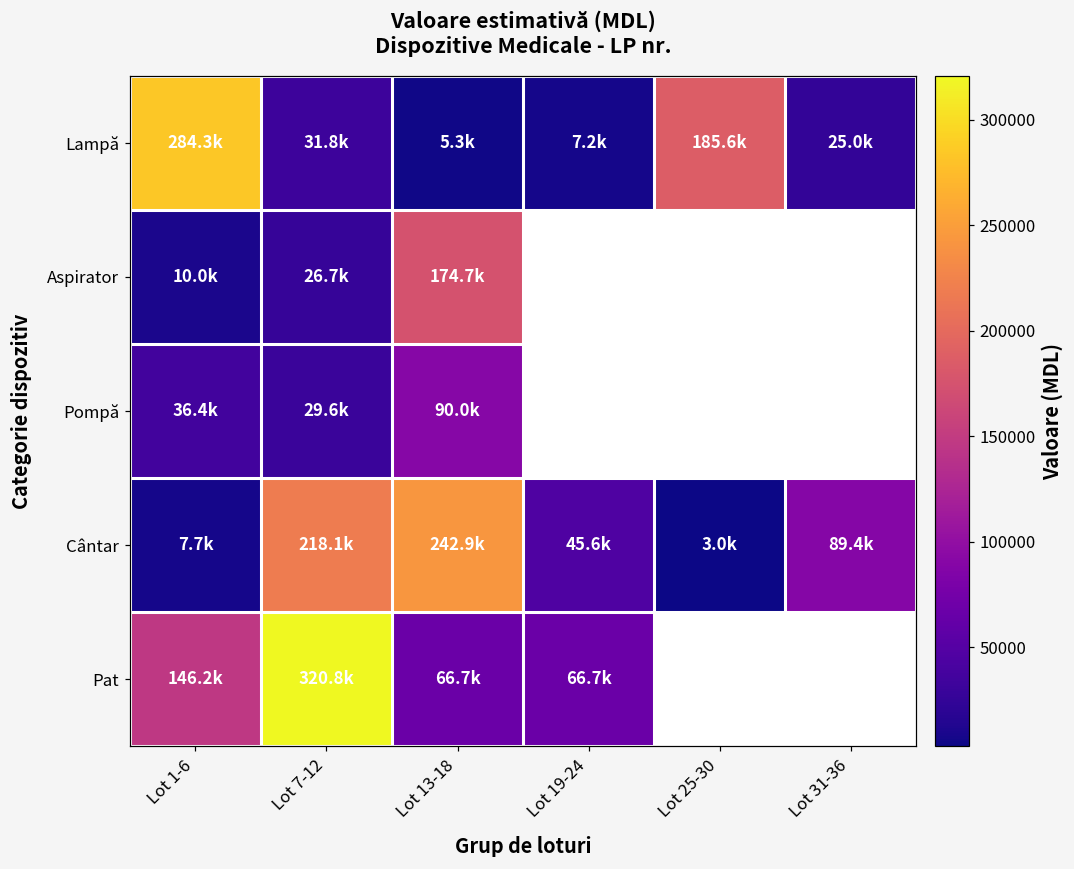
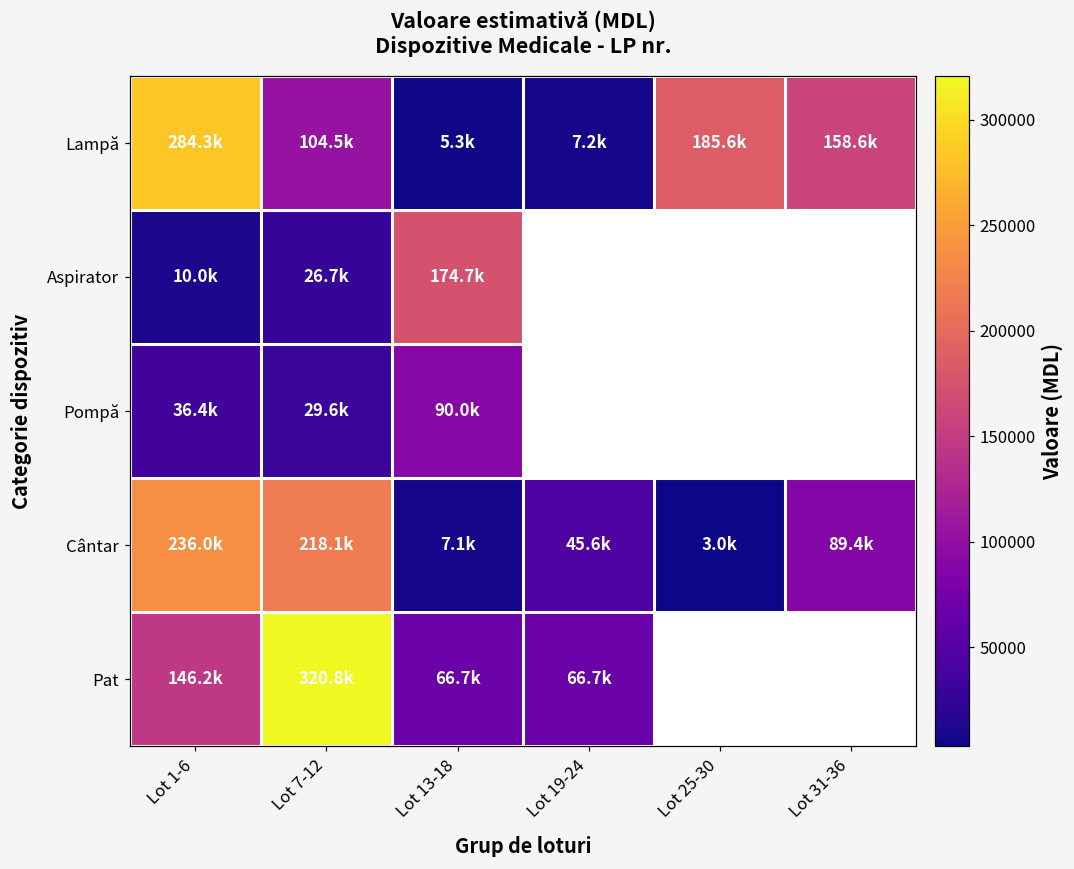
  {
    "Lampă": {
      "Lot 1-6": "284.3k",
-     "Lot 7-12": "31.8k",
+     "Lot 7-12": "104.5k",
      "Lot 13-18": "5.3k",
      "Lot 19-24": "7.2k",
      "Lot 25-30": "185.6k",
-     "Lot 31-36": "25.0k"
+     "Lot 31-36": "158.6k"
    },
    "Aspirator": {
      "Lot 1-6": "10.0k",
      "Lot 7-12": "26.7k",
      "Lot 13-18": "174.7k"
    },
    "Pompă": {
      "Lot 1-6": "36.4k",
      "Lot 7-12": "29.6k",
      "Lot 13-18": "90.0k"
    },
    "Cântar": {
-     "Lot 1-6": "7.7k",
+     "Lot 1-6": "236.0k",
      "Lot 7-12": "218.1k",
-     "Lot 13-18": "242.9k",
+     "Lot 13-18": "7.1k",
      "Lot 19-24": "45.6k",
      "Lot 25-30": "3.0k",
      "Lot 31-36": "89.4k"
    },
    "Pat": {
      "Lot 1-6": "146.2k",
      "Lot 7-12": "320.8k",
      "Lot 13-18": "66.7k",
      "Lot 19-24": "66.7k"
    }
  }
